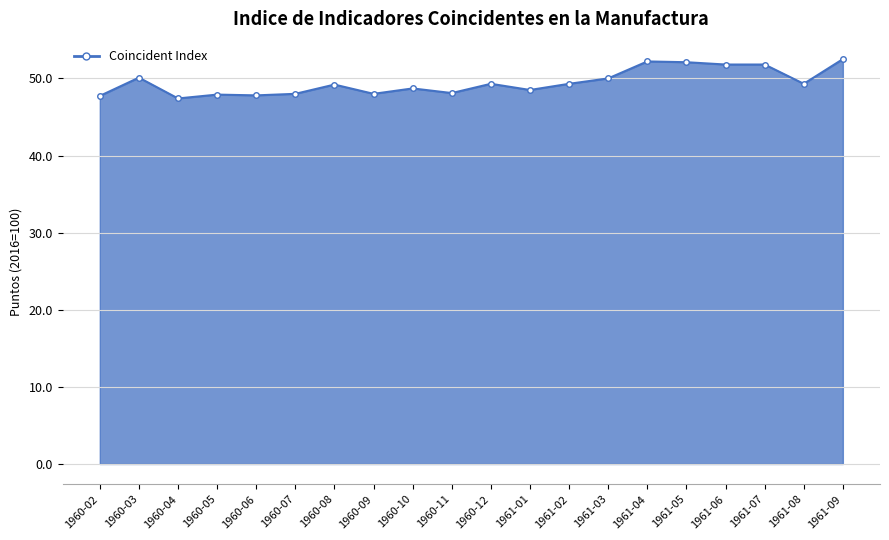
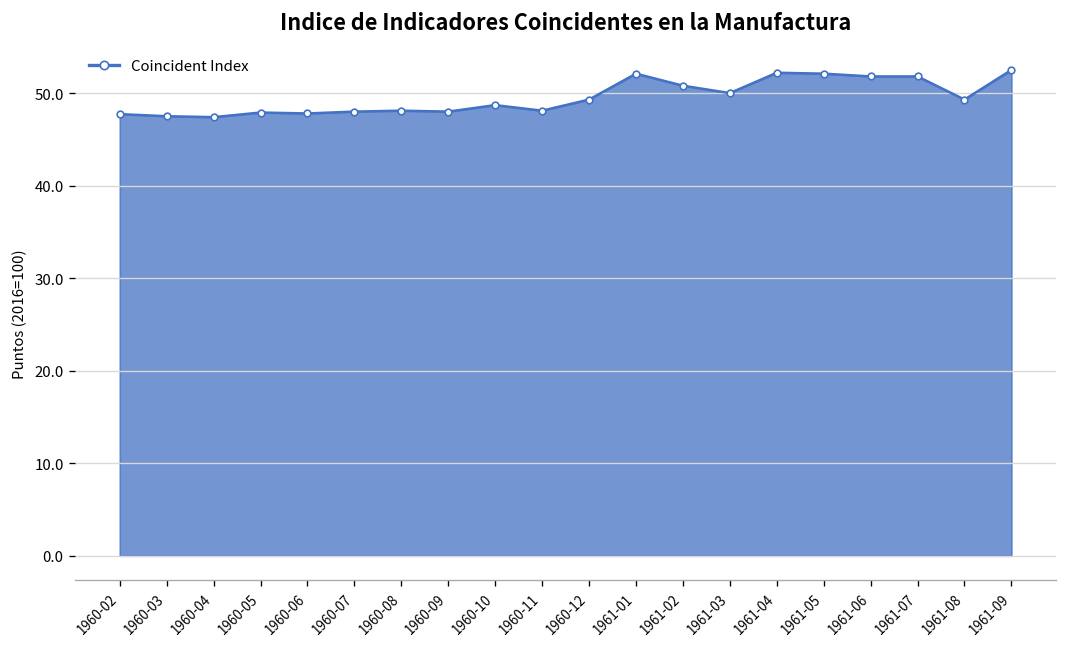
  {
    "1960-02": 48,
-   "1960-03": 50,
+   "1960-03": 48,
    "1960-04": 47,
    "1960-05": 48,
    "1960-06": 48,
    "1960-07": 48,
-   "1960-08": 49,
+   "1960-08": 48,
    "1960-09": 48,
    "1960-10": 49,
    "1960-11": 48,
    "1960-12": 49,
-   "1961-01": 49,
-   "1961-02": 49,
+   "1961-01": 52,
+   "1961-02": 51,
    "1961-03": 50,
    "1961-04": 52,
    "1961-05": 52,
    "1961-06": 52,
    "1961-07": 52,
    "1961-08": 49,
    "1961-09": 53
  }
